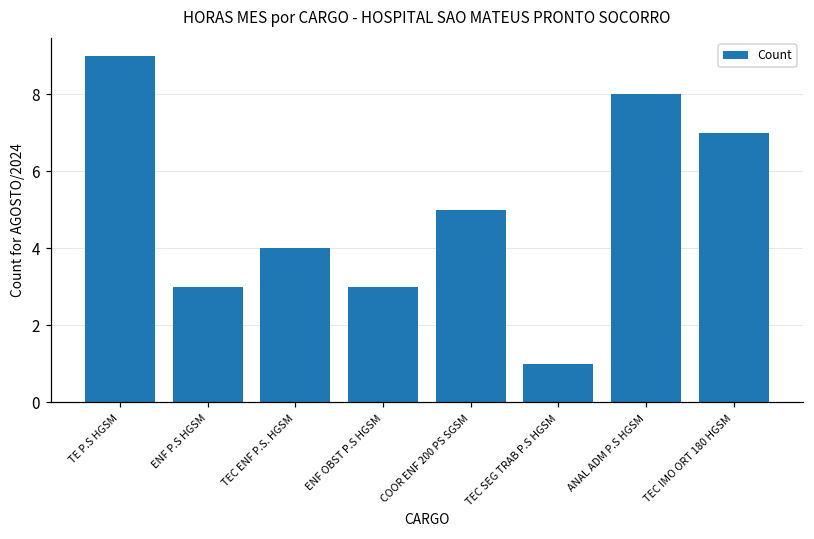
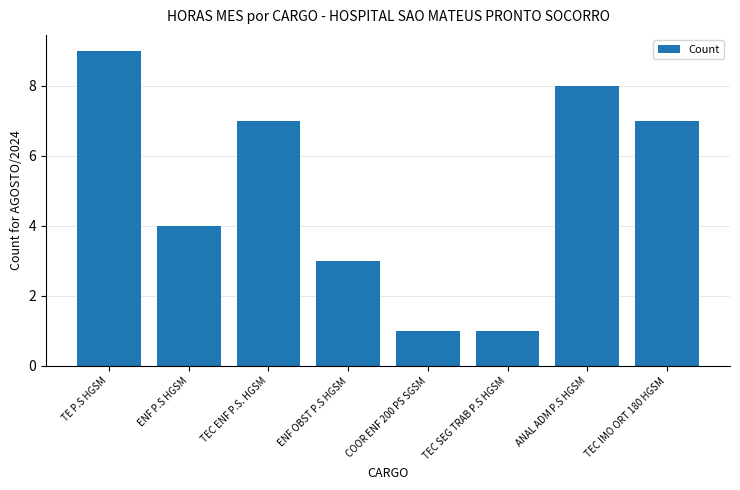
  {
    "TE P.S HGSM": 9,
-   "ENF P.S HGSM": 3,
-   "TEC ENF P.S. HGSM": 4,
+   "ENF P.S HGSM": 4,
+   "TEC ENF P.S. HGSM": 7,
    "ENF OBST P.S HGSM": 3,
-   "COOR ENF 200 PS SGSM": 5,
+   "COOR ENF 200 PS SGSM": 1,
    "TEC SEG TRAB P.S HGSM": 1,
    "ANAL ADM P.S HGSM": 8,
    "TEC IMO ORT 180 HGSM": 7
  }
